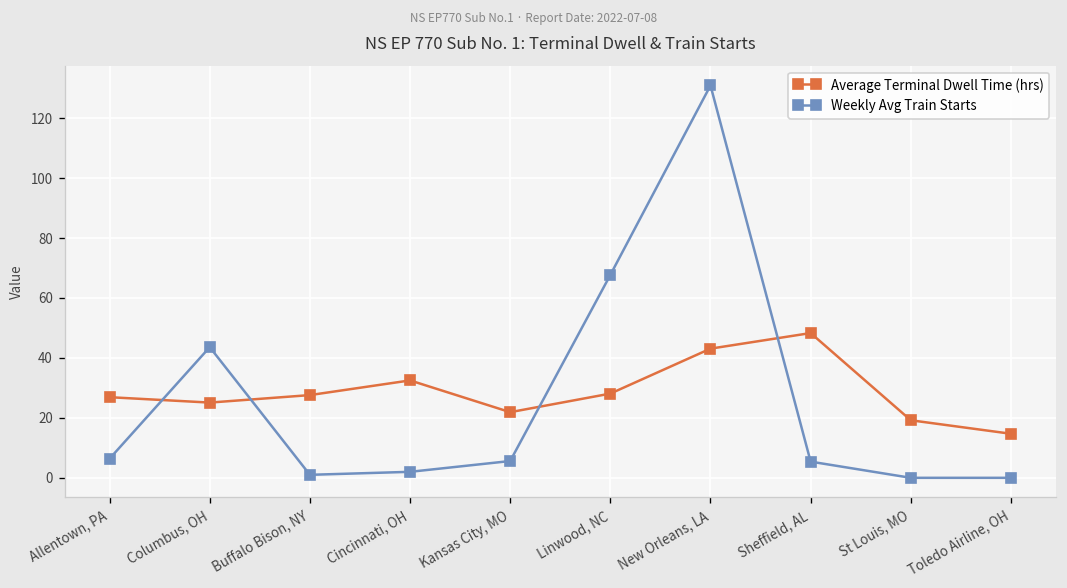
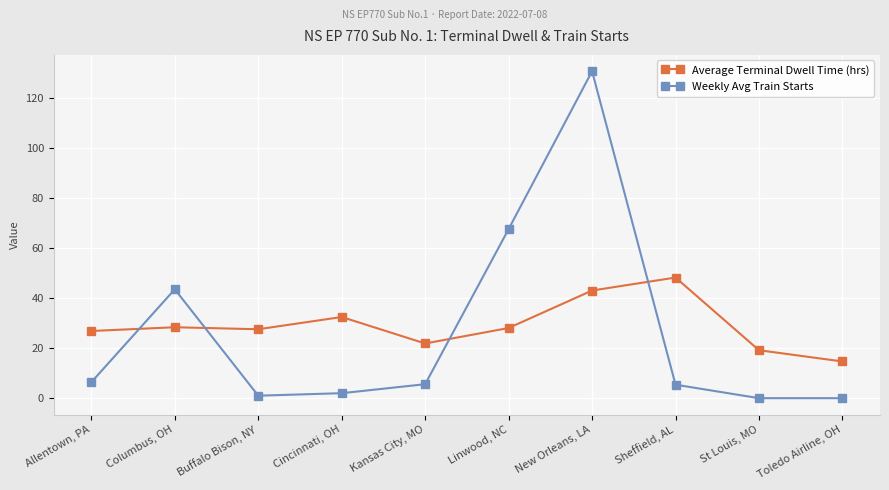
  {
    "Average Terminal Dwell Time (hrs)": {
      "Allentown, PA": 27,
-     "Columbus, OH": 25,
+     "Columbus, OH": 28,
      "Buffalo Bison, NY": 28,
      "Cincinnati, OH": 33,
      "Kansas City, MO": 22,
      "Linwood, NC": 28,
      "New Orleans, LA": 43,
      "Sheffield, AL": 48,
      "St Louis, MO": 19,
      "Toledo Airline, OH": 15
    },
    "Weekly Avg Train Starts": {
      "Allentown, PA": 6,
      "Columbus, OH": 44,
      "Buffalo Bison, NY": 1,
      "Cincinnati, OH": 2,
      "Kansas City, MO": 6,
      "Linwood, NC": 68,
      "New Orleans, LA": 131,
      "Sheffield, AL": 5,
      "St Louis, MO": 0,
      "Toledo Airline, OH": 0
    }
  }
